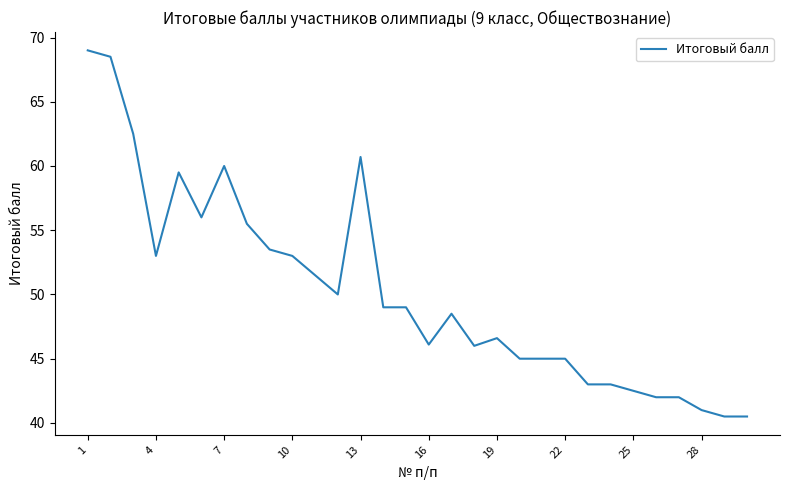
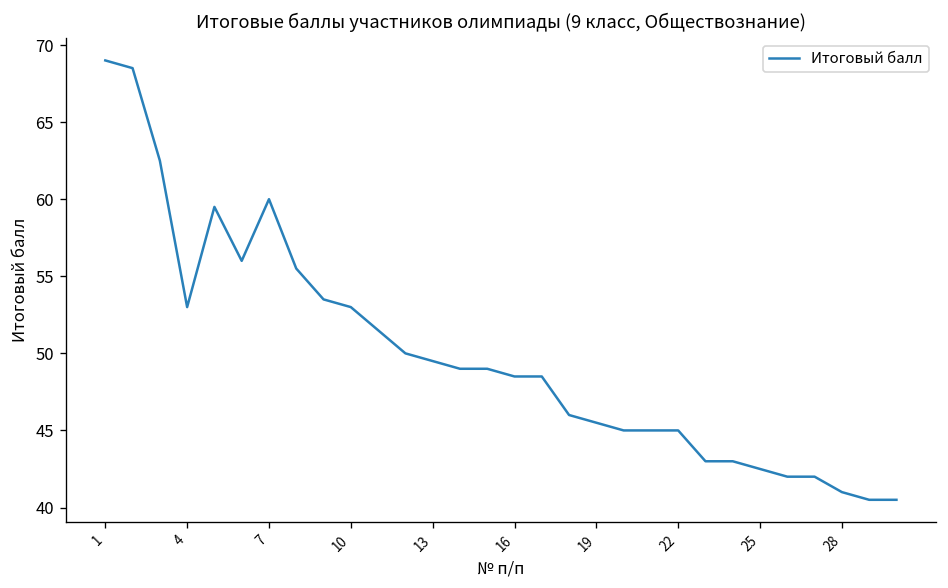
  {
    "1": 69.0,
    "4": 53.0,
    "7": 60.0,
    "10": 53.0,
-   "13": 60.7,
-   "16": 46.1,
-   "19": 46.6,
+   "13": 49.5,
+   "16": 48.5,
+   "19": 45.5,
    "22": 45.0,
    "25": 42.5,
    "28": 41.0
  }
